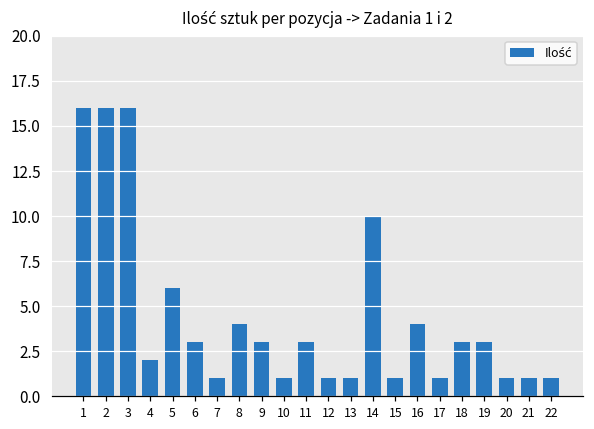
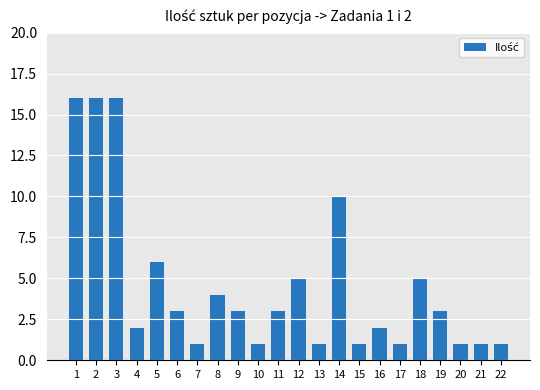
  {
    "1": 16,
    "2": 16,
    "3": 16,
    "4": 2,
    "5": 6,
    "6": 3,
    "7": 1,
    "8": 4,
    "9": 3,
    "10": 1,
    "11": 3,
-   "12": 1,
+   "12": 5,
    "13": 1,
    "14": 10,
    "15": 1,
-   "16": 4,
+   "16": 2,
    "17": 1,
-   "18": 3,
+   "18": 5,
    "19": 3,
    "20": 1,
    "21": 1,
    "22": 1
  }
